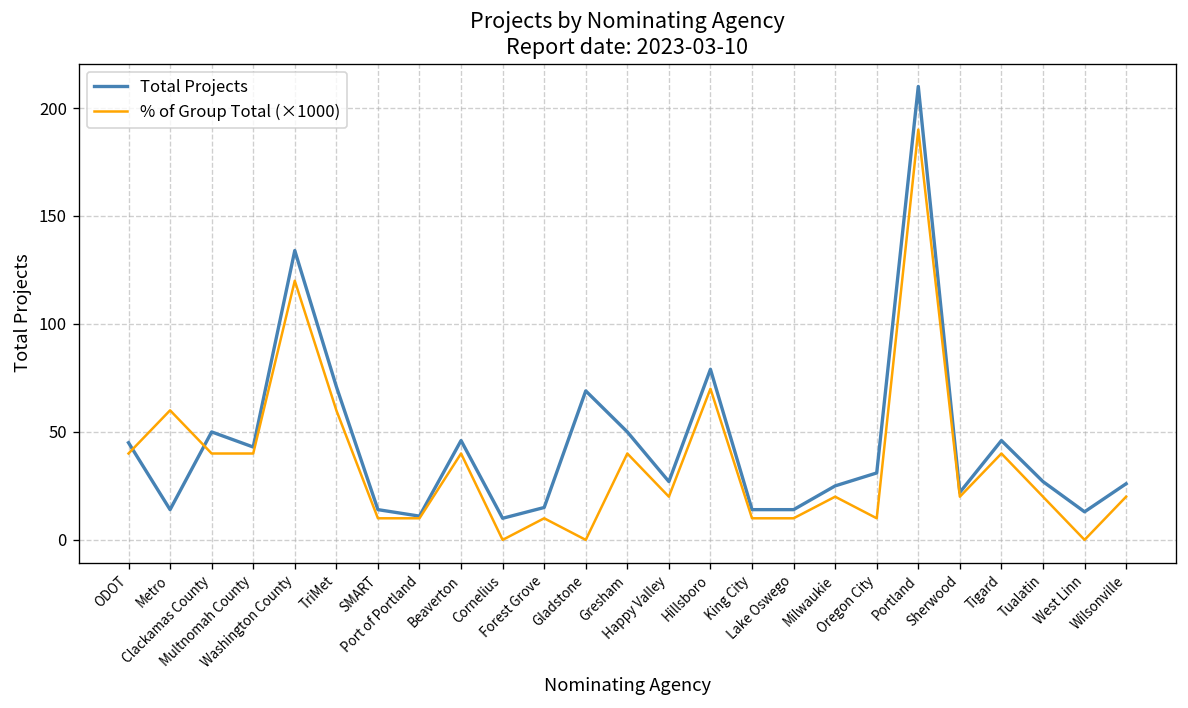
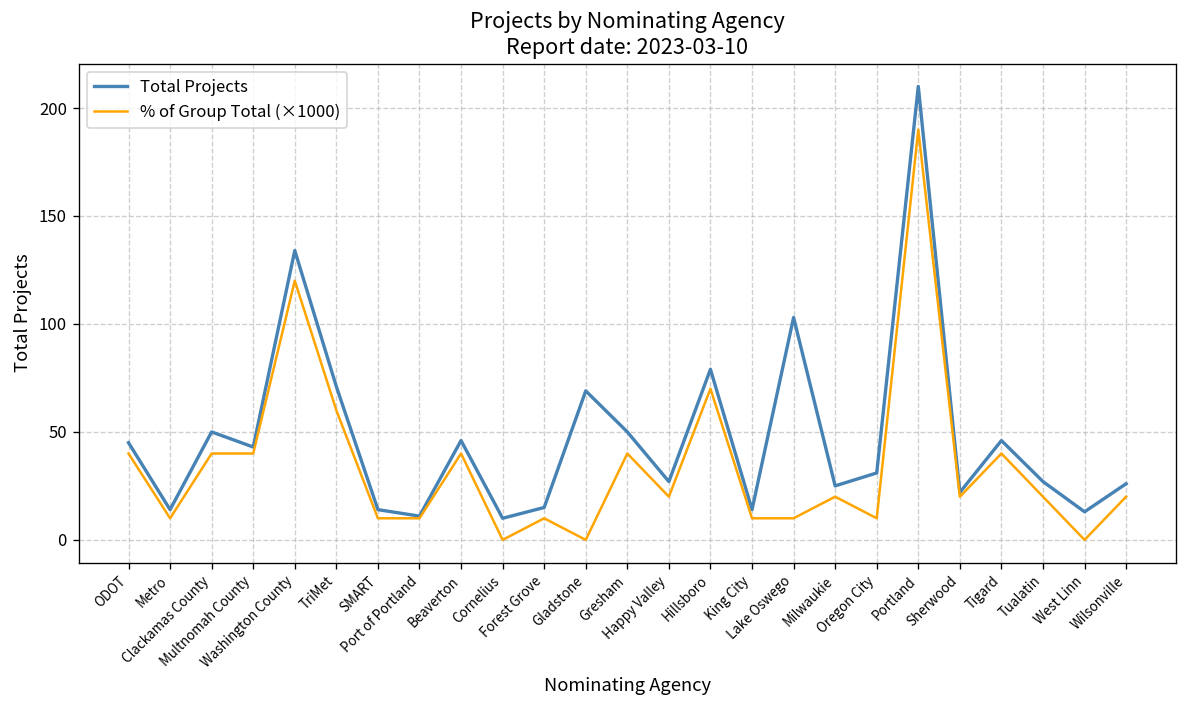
  {
    "Total Projects": {
      "ODOT": 45,
      "Metro": 14,
      "Clackamas County": 50,
      "Multnomah County": 43,
      "Washington County": 134,
      "TriMet": 71,
      "SMART": 14,
      "Beaverton": 46,
      "Cornelius": 10,
      "Forest Grove": 15,
      "Gladstone": 69,
      "Gresham": 50,
      "Happy Valley": 27,
      "Hillsboro": 79,
      "King City": 14,
-     "Lake Oswego": 14,
+     "Lake Oswego": 103,
      "Milwaukie": 25,
      "Oregon City": 31,
      "Portland": 210,
      "Sherwood": 22,
      "Tigard": 46,
      "Tualatin": 27,
      "West Linn": 13,
      "Wilsonville": 26
    },
    "% of Group Total (×1000)": {
      "ODOT": 40,
-     "Metro": 60,
+     "Metro": 10,
      "Clackamas County": 40,
      "Multnomah County": 40,
      "Washington County": 120,
      "TriMet": 60,
      "SMART": 10,
      "Beaverton": 40,
      "Cornelius": 0,
      "Forest Grove": 10,
      "Gladstone": 0,
      "Gresham": 40,
      "Happy Valley": 20,
      "Hillsboro": 70,
      "King City": 10,
      "Lake Oswego": 10,
      "Milwaukie": 20,
      "Oregon City": 10,
      "Portland": 190,
      "Sherwood": 20,
      "Tigard": 40,
      "Tualatin": 20,
      "West Linn": 0,
      "Wilsonville": 20
    }
  }
